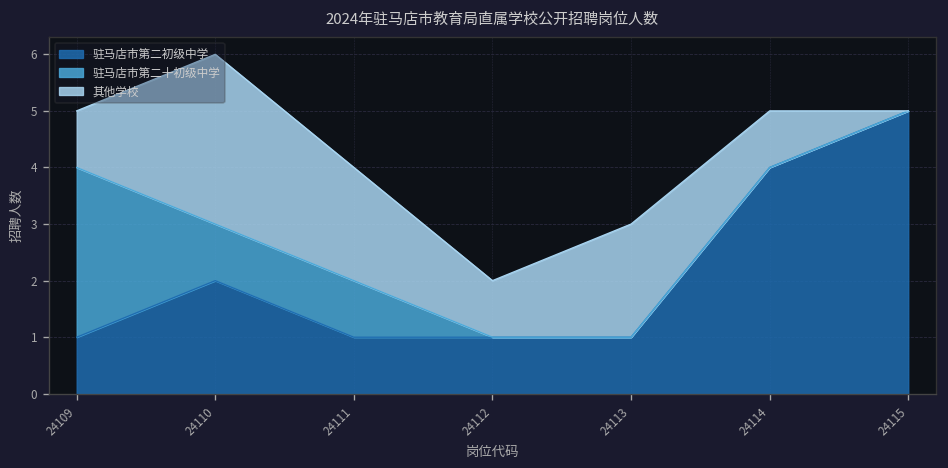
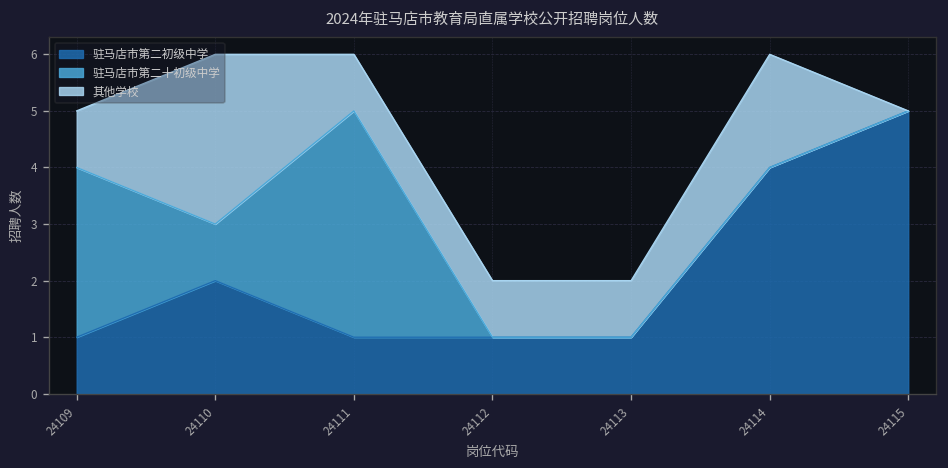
  {
    "驻马店市第二初级中学": {
      "24109": 1,
      "24110": 2,
      "24111": 1
    },
    "驻马店市第二十初级中学": {
      "24109": 4,
      "24110": 3,
-     "24111": 1
+     "24111": 4
    },
    "其他学校": {
      "24109": 1,
-     "24111": 2,
+     "24111": 1,
      "24112": 1,
-     "24113": 2,
-     "24114": 1
+     "24113": 1,
+     "24114": 2
    }
  }
